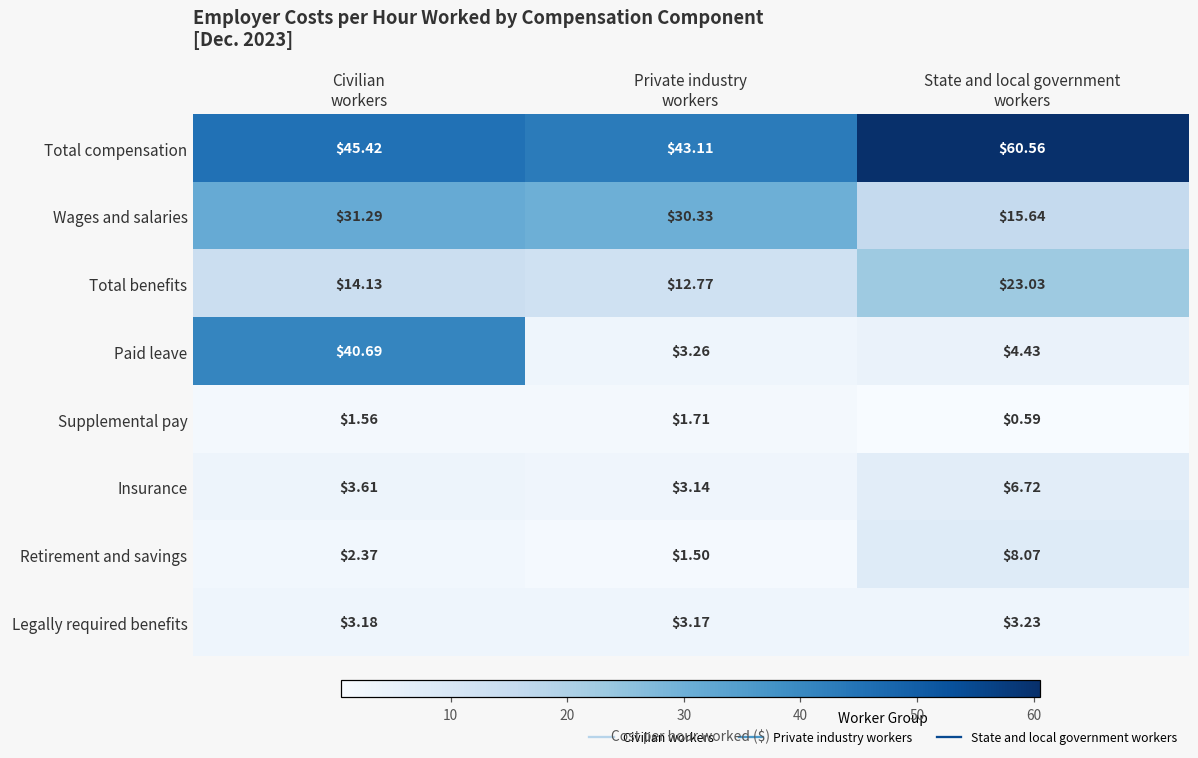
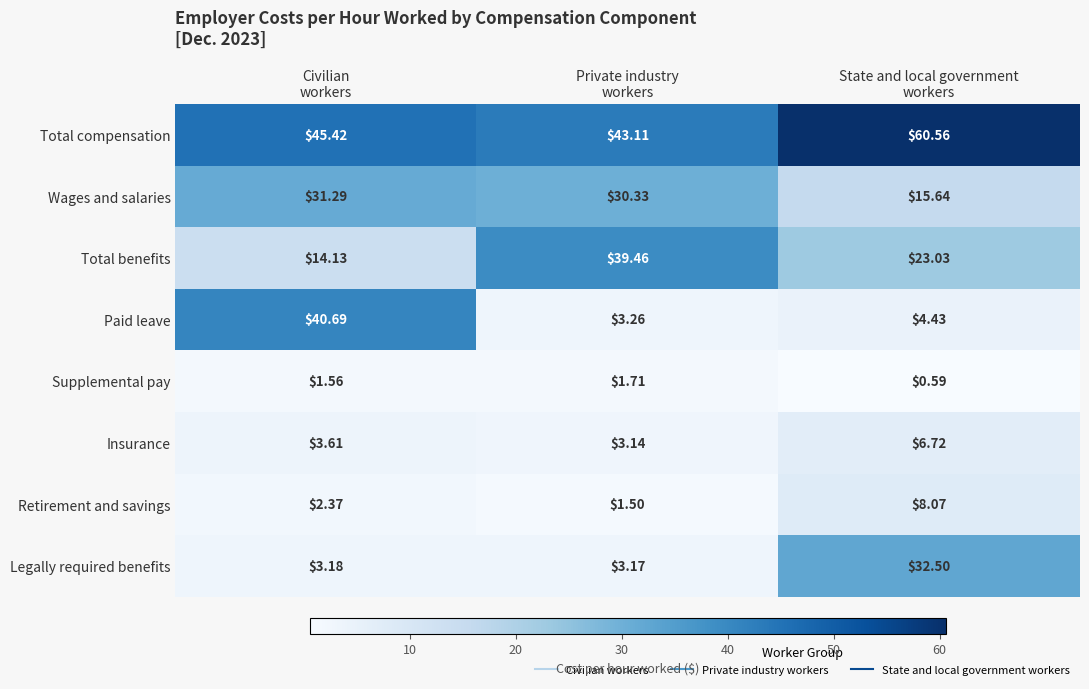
  {
    "Total compensation": {
      "Civilian workers": "$45.42",
      "Private industry workers": "$43.11",
      "State and local government workers": "$60.56"
    },
    "Wages and salaries": {
      "Civilian workers": "$31.29",
      "Private industry workers": "$30.33",
      "State and local government workers": "$15.64"
    },
    "Total benefits": {
      "Civilian workers": "$14.13",
-     "Private industry workers": "$12.77",
+     "Private industry workers": "$39.46",
      "State and local government workers": "$23.03"
    },
    "Paid leave": {
      "Civilian workers": "$40.69",
      "Private industry workers": "$3.26",
      "State and local government workers": "$4.43"
    },
    "Supplemental pay": {
      "Civilian workers": "$1.56",
      "Private industry workers": "$1.71",
      "State and local government workers": "$0.59"
    },
    "Insurance": {
      "Civilian workers": "$3.61",
      "Private industry workers": "$3.14",
      "State and local government workers": "$6.72"
    },
    "Retirement and savings": {
      "Civilian workers": "$2.37",
      "Private industry workers": "$1.50",
      "State and local government workers": "$8.07"
    },
    "Legally required benefits": {
      "Civilian workers": "$3.18",
      "Private industry workers": "$3.17",
-     "State and local government workers": "$3.23"
+     "State and local government workers": "$32.50"
    }
  }
